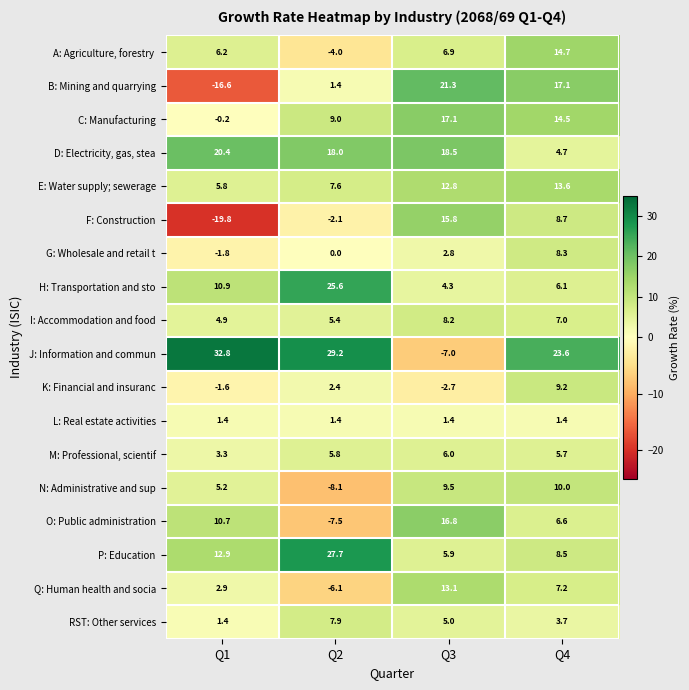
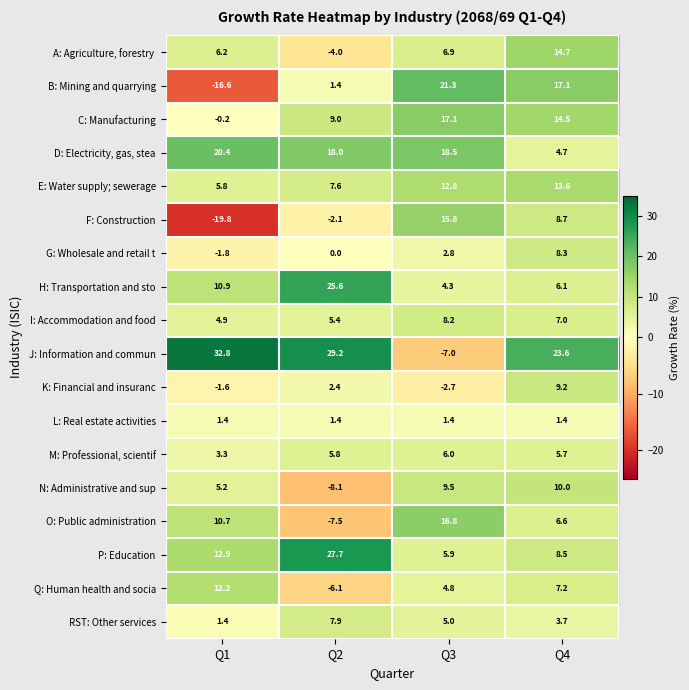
  {
    "A: Agriculture, forestry": {
      "Q1": 6.2,
      "Q2": -4.0,
      "Q3": 6.9,
      "Q4": 14.7
    },
    "B: Mining and quarrying": {
      "Q1": -16.6,
      "Q2": 1.4,
      "Q3": 21.3,
      "Q4": 17.1
    },
    "C: Manufacturing": {
      "Q1": -0.2,
      "Q2": 9.0,
      "Q3": 17.1,
      "Q4": 14.5
    },
    "D: Electricity, gas, stea": {
      "Q1": 20.4,
      "Q2": 18.0,
      "Q3": 18.5,
      "Q4": 4.7
    },
    "E: Water supply; sewerage": {
      "Q1": 5.8,
      "Q2": 7.6,
      "Q3": 12.8,
      "Q4": 13.6
    },
    "F: Construction": {
      "Q1": -19.8,
      "Q2": -2.1,
      "Q3": 15.8,
      "Q4": 8.7
    },
    "G: Wholesale and retail t": {
      "Q1": -1.8,
      "Q2": 0.0,
      "Q3": 2.8,
      "Q4": 8.3
    },
    "H: Transportation and sto": {
      "Q1": 10.9,
      "Q2": 25.6,
      "Q3": 4.3,
      "Q4": 6.1
    },
    "I: Accommodation and food": {
      "Q1": 4.9,
      "Q2": 5.4,
      "Q3": 8.2,
      "Q4": 7.0
    },
    "J: Information and commun": {
      "Q1": 32.8,
      "Q2": 29.2,
      "Q3": -7.0,
      "Q4": 23.6
    },
    "K: Financial and insuranc": {
      "Q1": -1.6,
      "Q2": 2.4,
      "Q3": -2.7,
      "Q4": 9.2
    },
    "L: Real estate activities": {
      "Q1": 1.4,
      "Q2": 1.4,
      "Q3": 1.4,
      "Q4": 1.4
    },
    "M: Professional, scientif": {
      "Q1": 3.3,
      "Q2": 5.8,
      "Q3": 6.0,
      "Q4": 5.7
    },
    "N: Administrative and sup": {
      "Q1": 5.2,
      "Q2": -8.1,
      "Q3": 9.5,
      "Q4": 10.0
    },
    "O: Public administration": {
      "Q1": 10.7,
      "Q2": -7.5,
      "Q3": 16.8,
      "Q4": 6.6
    },
    "P: Education": {
      "Q1": 12.9,
      "Q2": 27.7,
      "Q3": 5.9,
      "Q4": 8.5
    },
    "Q: Human health and socia": {
-     "Q1": 2.9,
+     "Q1": 12.2,
      "Q2": -6.1,
-     "Q3": 13.1,
+     "Q3": 4.8,
      "Q4": 7.2
    },
    "RST: Other services": {
      "Q1": 1.4,
      "Q2": 7.9,
      "Q3": 5.0,
      "Q4": 3.7
    }
  }
